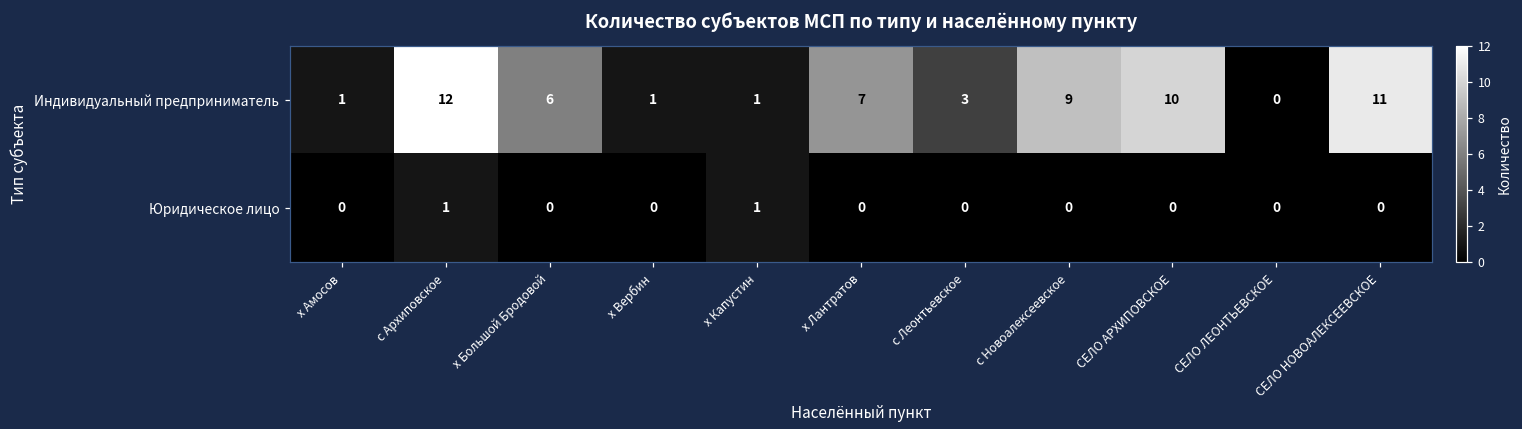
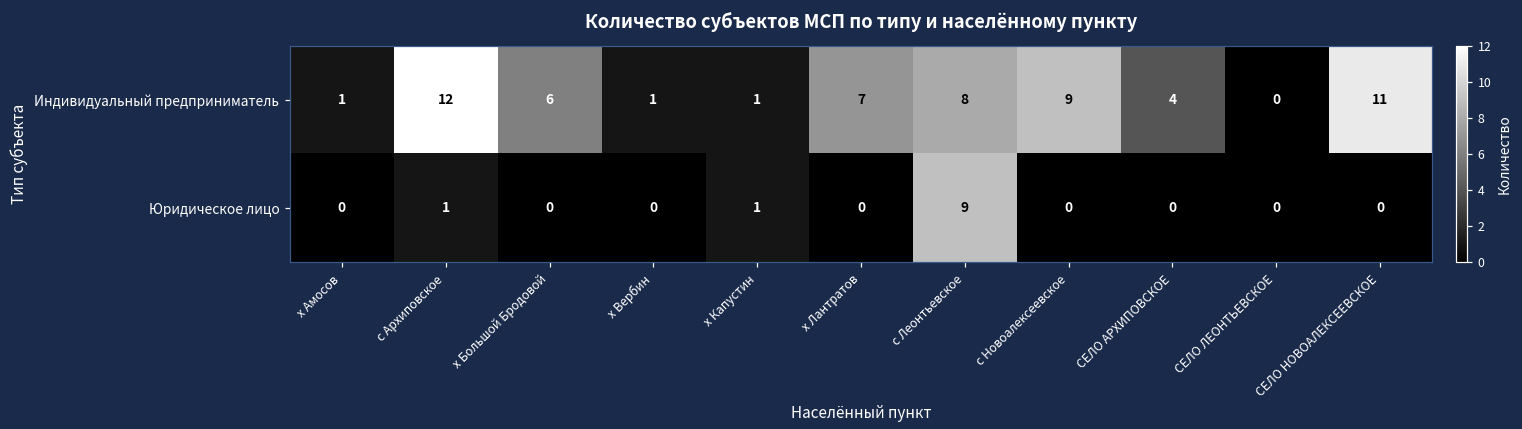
  {
    "Индивидуальный предприниматель": {
      "х Амосов": 1,
      "с Архиповское": 12,
      "х Большой Бродовой": 6,
      "х Вербин": 1,
      "х Капустин": 1,
      "х Лантратов": 7,
-     "с Леонтьевское": 3,
+     "с Леонтьевское": 8,
      "с Новоалексеевское": 9,
-     "СЕЛО АРХИПОВСКОЕ": 10,
+     "СЕЛО АРХИПОВСКОЕ": 4,
      "СЕЛО ЛЕОНТЬЕВСКОЕ": 0,
      "СЕЛО НОВОАЛЕКСЕЕВСКОЕ": 11
    },
    "Юридическое лицо": {
      "х Амосов": 0,
      "с Архиповское": 1,
      "х Большой Бродовой": 0,
      "х Вербин": 0,
      "х Капустин": 1,
      "х Лантратов": 0,
-     "с Леонтьевское": 0,
+     "с Леонтьевское": 9,
      "с Новоалексеевское": 0,
      "СЕЛО АРХИПОВСКОЕ": 0,
      "СЕЛО ЛЕОНТЬЕВСКОЕ": 0,
      "СЕЛО НОВОАЛЕКСЕЕВСКОЕ": 0
    }
  }
